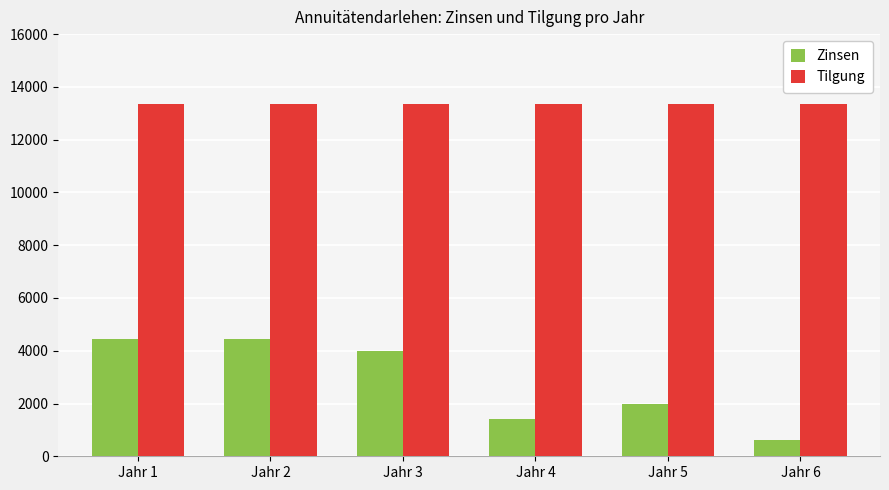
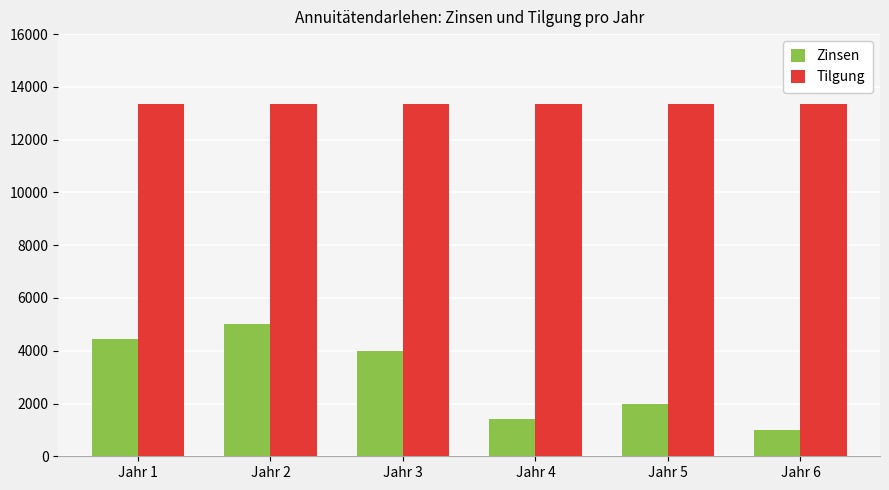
  {
    "Zinsen": {
      "Jahr 1": 4400,
-     "Jahr 2": 4500,
+     "Jahr 2": 5000,
      "Jahr 3": 4000,
      "Jahr 4": 1400,
      "Jahr 5": 2000,
-     "Jahr 6": 600
+     "Jahr 6": 1000
    },
    "Tilgung": {
      "Jahr 1": 13300,
      "Jahr 2": 13300,
      "Jahr 3": 13300,
      "Jahr 4": 13300,
      "Jahr 5": 13300,
      "Jahr 6": 13300
    }
  }
